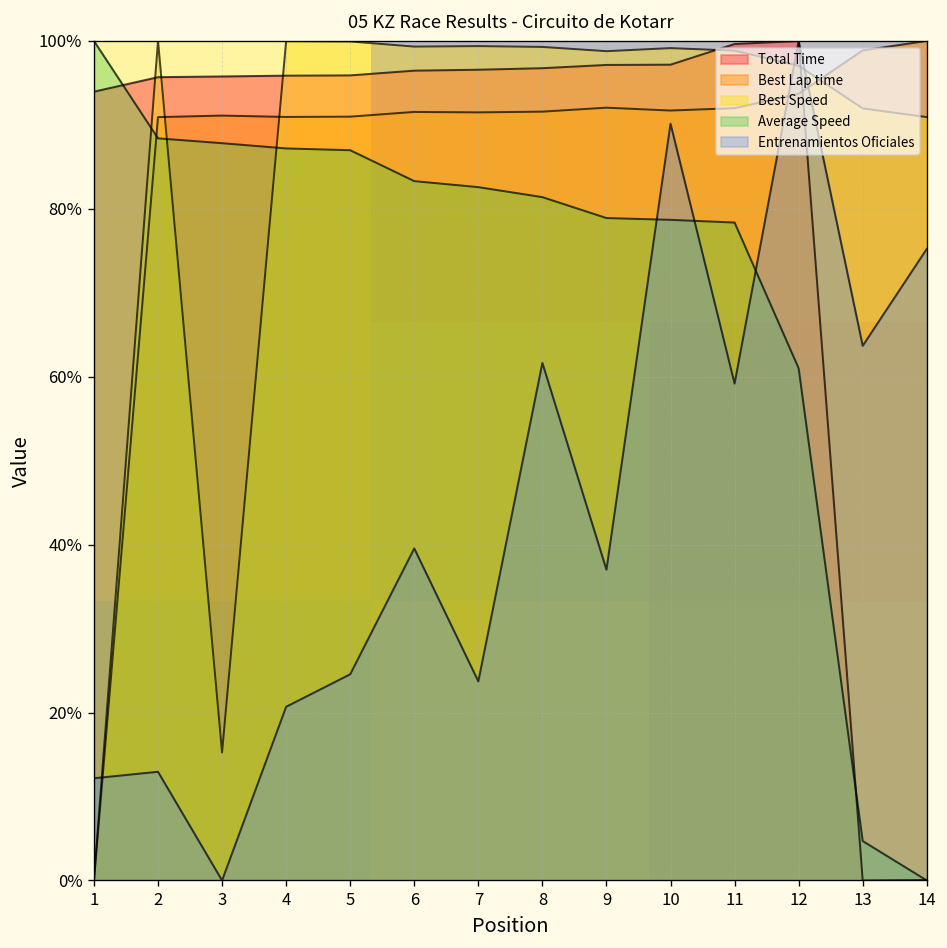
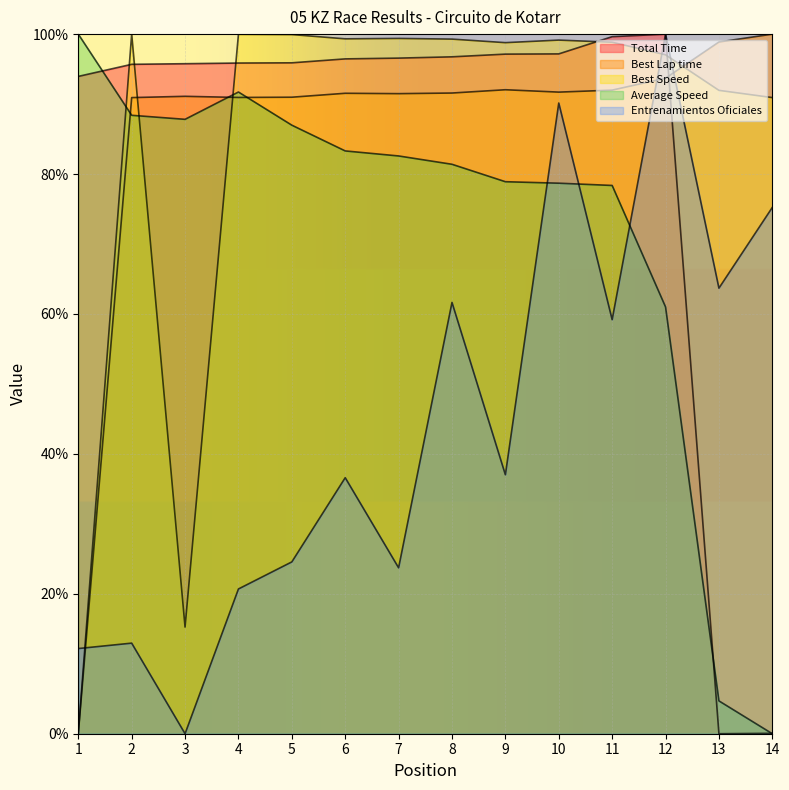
  {
    "Total Time": {
      "1": "94%",
      "2": "96%",
      "3": "96%",
      "4": "96%",
      "5": "96%",
      "6": "96%",
      "7": "97%",
      "8": "97%",
      "9": "97%",
      "10": "97%",
      "11": "100%",
      "13": "0%"
    },
    "Best Lap time": {
      "2": "91%",
      "3": "91%",
      "4": "91%",
      "5": "91%",
      "6": "92%",
      "7": "91%",
      "8": "92%",
      "9": "92%",
      "10": "92%",
      "14": "100%"
    },
    "Best Speed": {
      "2": "100%",
      "3": "15%",
      "4": "100%",
      "5": "100%",
      "6": "99%",
      "7": "99%",
      "8": "99%",
      "9": "99%",
      "10": "99%",
      "14": "91%"
    },
    "Average Speed": {
      "1": "100%",
      "2": "88%",
      "3": "88%",
-     "4": "87%",
+     "4": "92%",
      "5": "87%",
      "6": "83%",
      "7": "83%",
      "8": "81%",
      "9": "79%",
      "10": "79%",
      "11": "78%",
      "12": "61%",
      "13": "5%"
    },
    "Entrenamientos Oficiales": {
      "1": "12%",
      "2": "13%",
      "3": "0%",
      "4": "21%",
      "5": "25%",
-     "6": "40%",
+     "6": "37%",
      "7": "24%",
      "8": "62%",
      "9": "37%",
      "10": "90%",
      "11": "59%",
      "13": "64%",
      "14": "75%"
    }
  }
